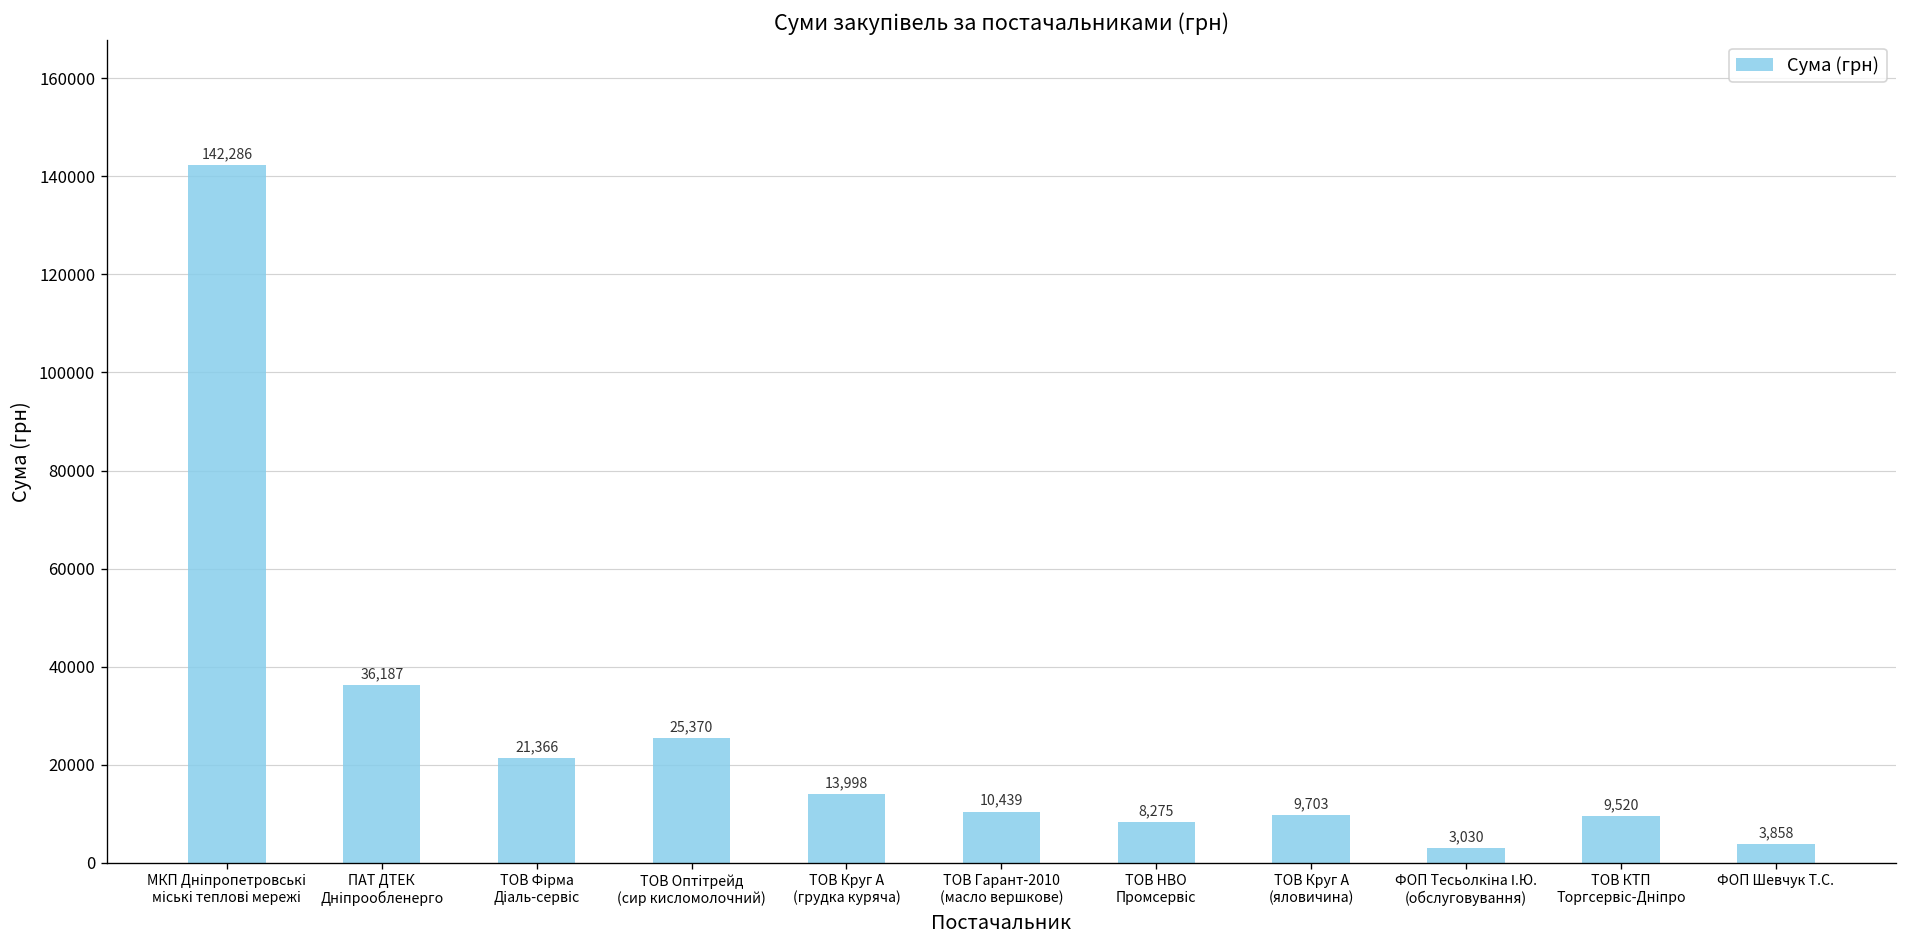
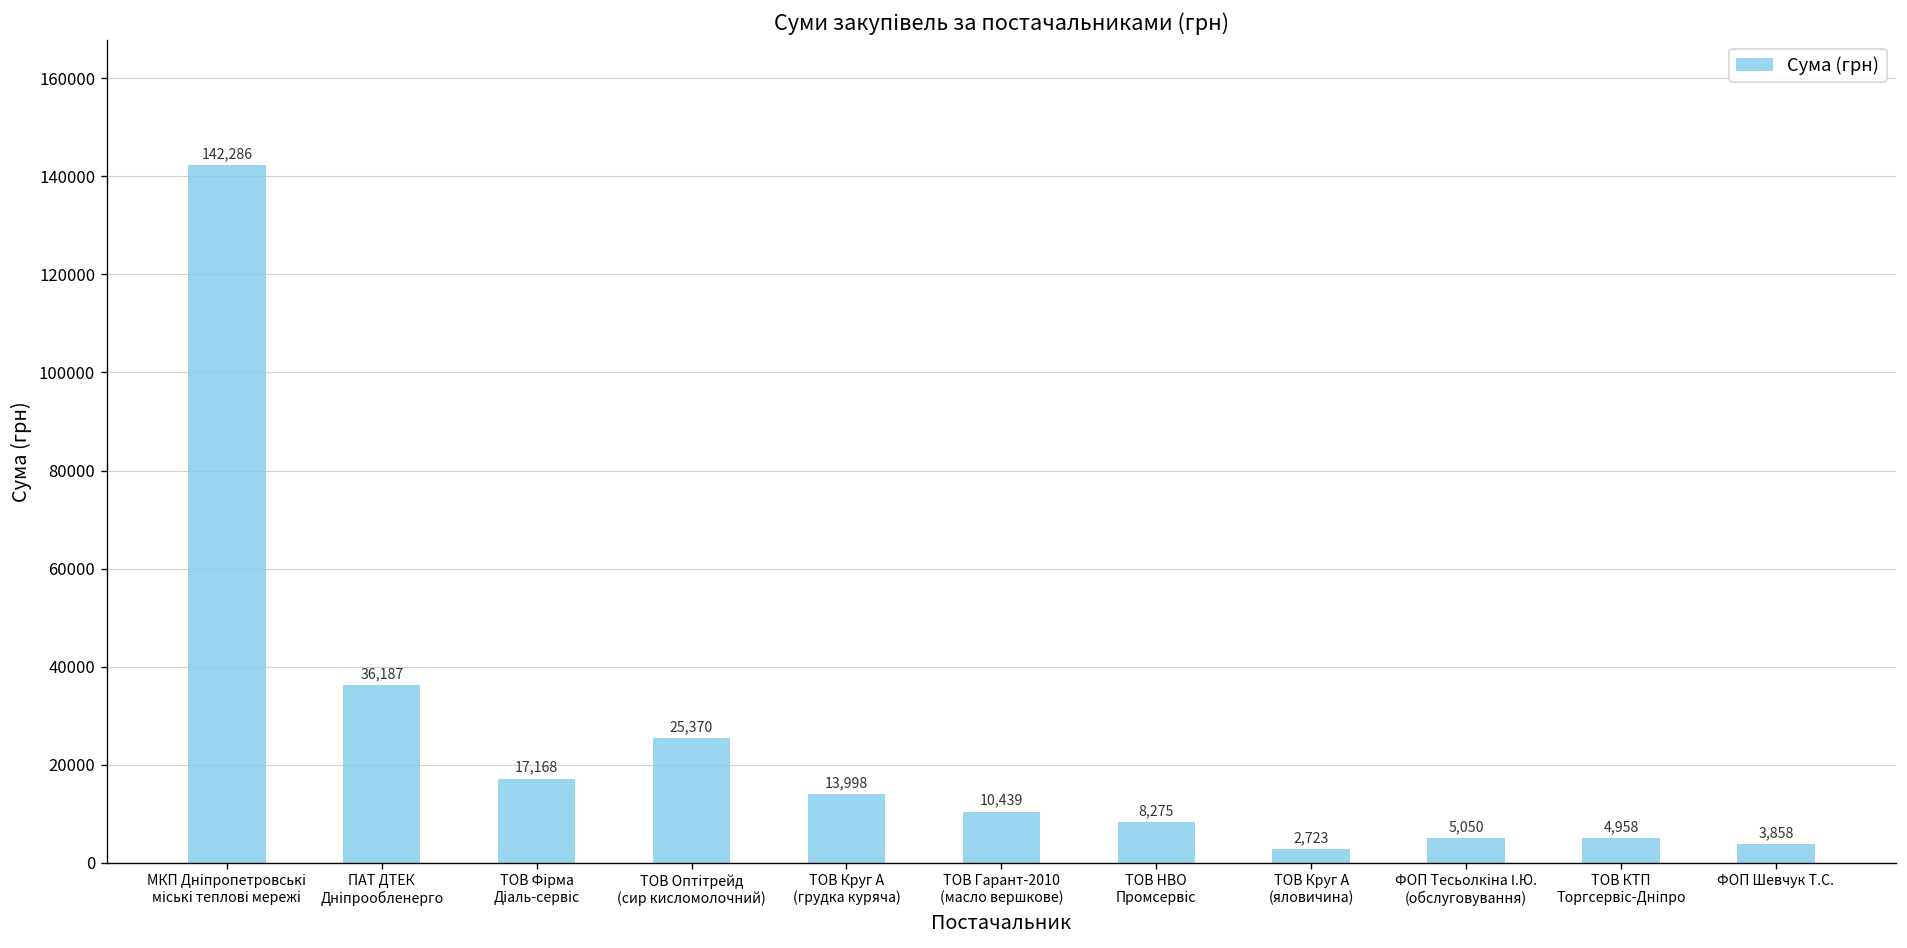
  {
    "МКП Дніпропетровські міські теплові мережі": "142,286",
    "ПАТ ДТЕК Дніпрообленерго": "36,187",
-   "ТОВ Фірма Діаль-сервіс": "21,366",
+   "ТОВ Фірма Діаль-сервіс": "17,168",
    "ТОВ Оптітрейд (сир кисломолочний)": "25,370",
    "ТОВ Круг А (грудка куряча)": "13,998",
    "ТОВ Гарант-2010 (масло вершкове)": "10,439",
    "ТОВ НВО Промсервіс": "8,275",
-   "ТОВ Круг А (яловичина)": "9,703",
-   "ФОП Тесьолкіна І.Ю. (обслуговування)": "3,030",
-   "ТОВ КТП Торгсервіс-Дніпро": "9,520",
+   "ТОВ Круг А (яловичина)": "2,723",
+   "ФОП Тесьолкіна І.Ю. (обслуговування)": "5,050",
+   "ТОВ КТП Торгсервіс-Дніпро": "4,958",
    "ФОП Шевчук Т.С.": "3,858"
  }
